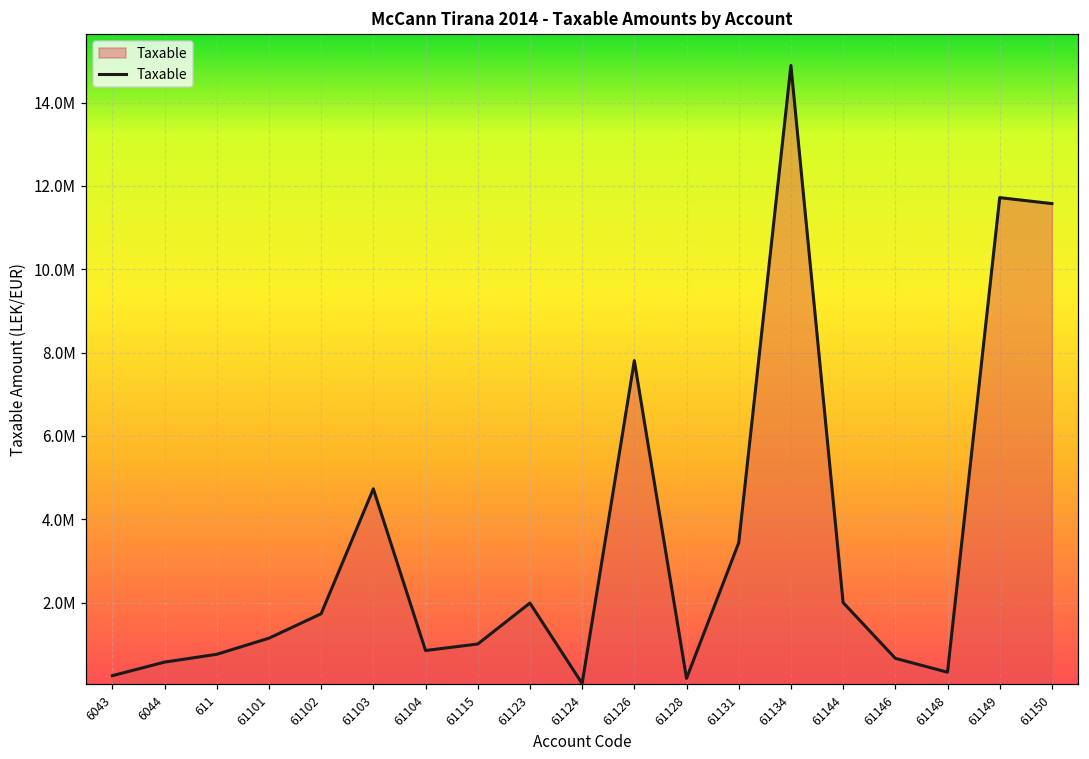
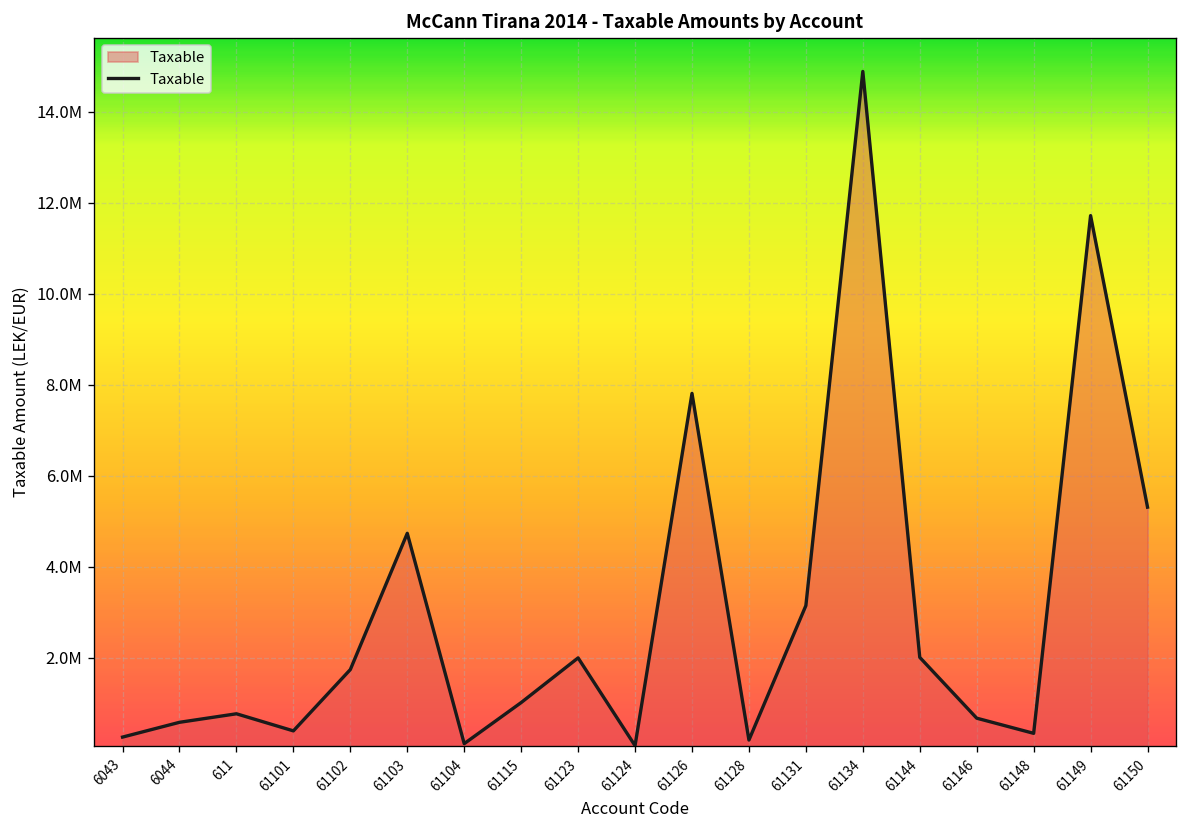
  {
    "6043": 300000,
    "6044": 600000,
    "611": 800000,
-   "61101": 1100000,
+   "61101": 400000,
    "61102": 1700000,
    "61103": 4700000,
-   "61104": 900000,
+   "61104": 100000,
    "61115": 1000000,
    "61123": 2000000,
    "61124": 100000,
    "61126": 7800000,
    "61128": 200000,
-   "61131": 3400000,
+   "61131": 3100000,
    "61134": 14900000,
    "61144": 2000000,
    "61146": 700000,
    "61148": 300000,
    "61149": 11700000,
-   "61150": 11600000
+   "61150": 5300000
  }
